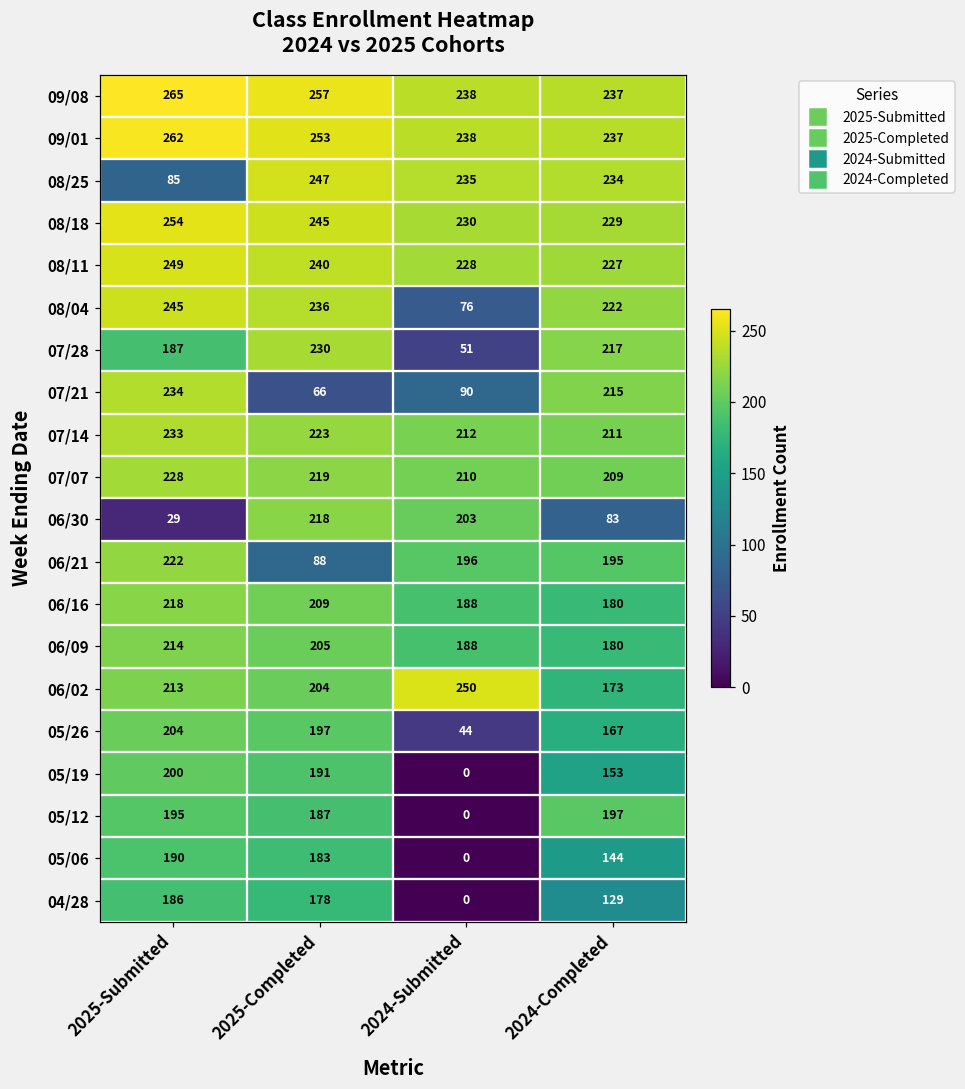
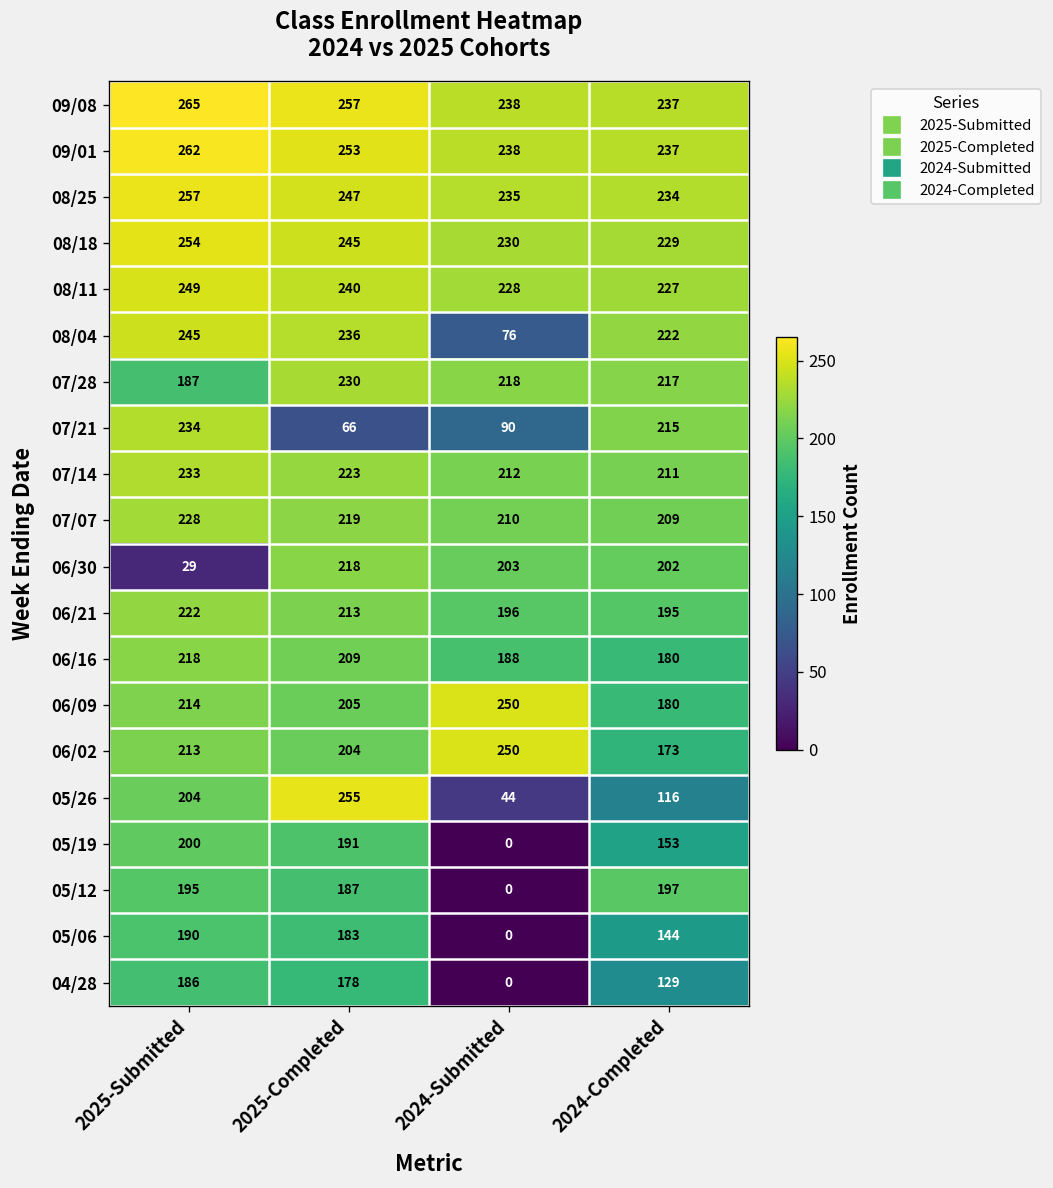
  {
    "09/08": {
      "2025-Submitted": 265,
      "2025-Completed": 257,
      "2024-Submitted": 238,
      "2024-Completed": 237
    },
    "09/01": {
      "2025-Submitted": 262,
      "2025-Completed": 253,
      "2024-Submitted": 238,
      "2024-Completed": 237
    },
    "08/25": {
-     "2025-Submitted": 85,
+     "2025-Submitted": 257,
      "2025-Completed": 247,
      "2024-Submitted": 235,
      "2024-Completed": 234
    },
    "08/18": {
      "2025-Submitted": 254,
      "2025-Completed": 245,
      "2024-Submitted": 230,
      "2024-Completed": 229
    },
    "08/11": {
      "2025-Submitted": 249,
      "2025-Completed": 240,
      "2024-Submitted": 228,
      "2024-Completed": 227
    },
    "08/04": {
      "2025-Submitted": 245,
      "2025-Completed": 236,
      "2024-Submitted": 76,
      "2024-Completed": 222
    },
    "07/28": {
      "2025-Submitted": 187,
      "2025-Completed": 230,
-     "2024-Submitted": 51,
+     "2024-Submitted": 218,
      "2024-Completed": 217
    },
    "07/21": {
      "2025-Submitted": 234,
      "2025-Completed": 66,
      "2024-Submitted": 90,
      "2024-Completed": 215
    },
    "07/14": {
      "2025-Submitted": 233,
      "2025-Completed": 223,
      "2024-Submitted": 212,
      "2024-Completed": 211
    },
    "07/07": {
      "2025-Submitted": 228,
      "2025-Completed": 219,
      "2024-Submitted": 210,
      "2024-Completed": 209
    },
    "06/30": {
      "2025-Submitted": 29,
      "2025-Completed": 218,
      "2024-Submitted": 203,
-     "2024-Completed": 83
+     "2024-Completed": 202
    },
    "06/21": {
      "2025-Submitted": 222,
-     "2025-Completed": 88,
+     "2025-Completed": 213,
      "2024-Submitted": 196,
      "2024-Completed": 195
    },
    "06/16": {
      "2025-Submitted": 218,
      "2025-Completed": 209,
      "2024-Submitted": 188,
      "2024-Completed": 180
    },
    "06/09": {
      "2025-Submitted": 214,
      "2025-Completed": 205,
-     "2024-Submitted": 188,
+     "2024-Submitted": 250,
      "2024-Completed": 180
    },
    "06/02": {
      "2025-Submitted": 213,
      "2025-Completed": 204,
      "2024-Submitted": 250,
      "2024-Completed": 173
    },
    "05/26": {
      "2025-Submitted": 204,
-     "2025-Completed": 197,
+     "2025-Completed": 255,
      "2024-Submitted": 44,
-     "2024-Completed": 167
+     "2024-Completed": 116
    },
    "05/19": {
      "2025-Submitted": 200,
      "2025-Completed": 191,
      "2024-Submitted": 0,
      "2024-Completed": 153
    },
    "05/12": {
      "2025-Submitted": 195,
      "2025-Completed": 187,
      "2024-Submitted": 0,
      "2024-Completed": 197
    },
    "05/06": {
      "2025-Submitted": 190,
      "2025-Completed": 183,
      "2024-Submitted": 0,
      "2024-Completed": 144
    },
    "04/28": {
      "2025-Submitted": 186,
      "2025-Completed": 178,
      "2024-Submitted": 0,
      "2024-Completed": 129
    }
  }
